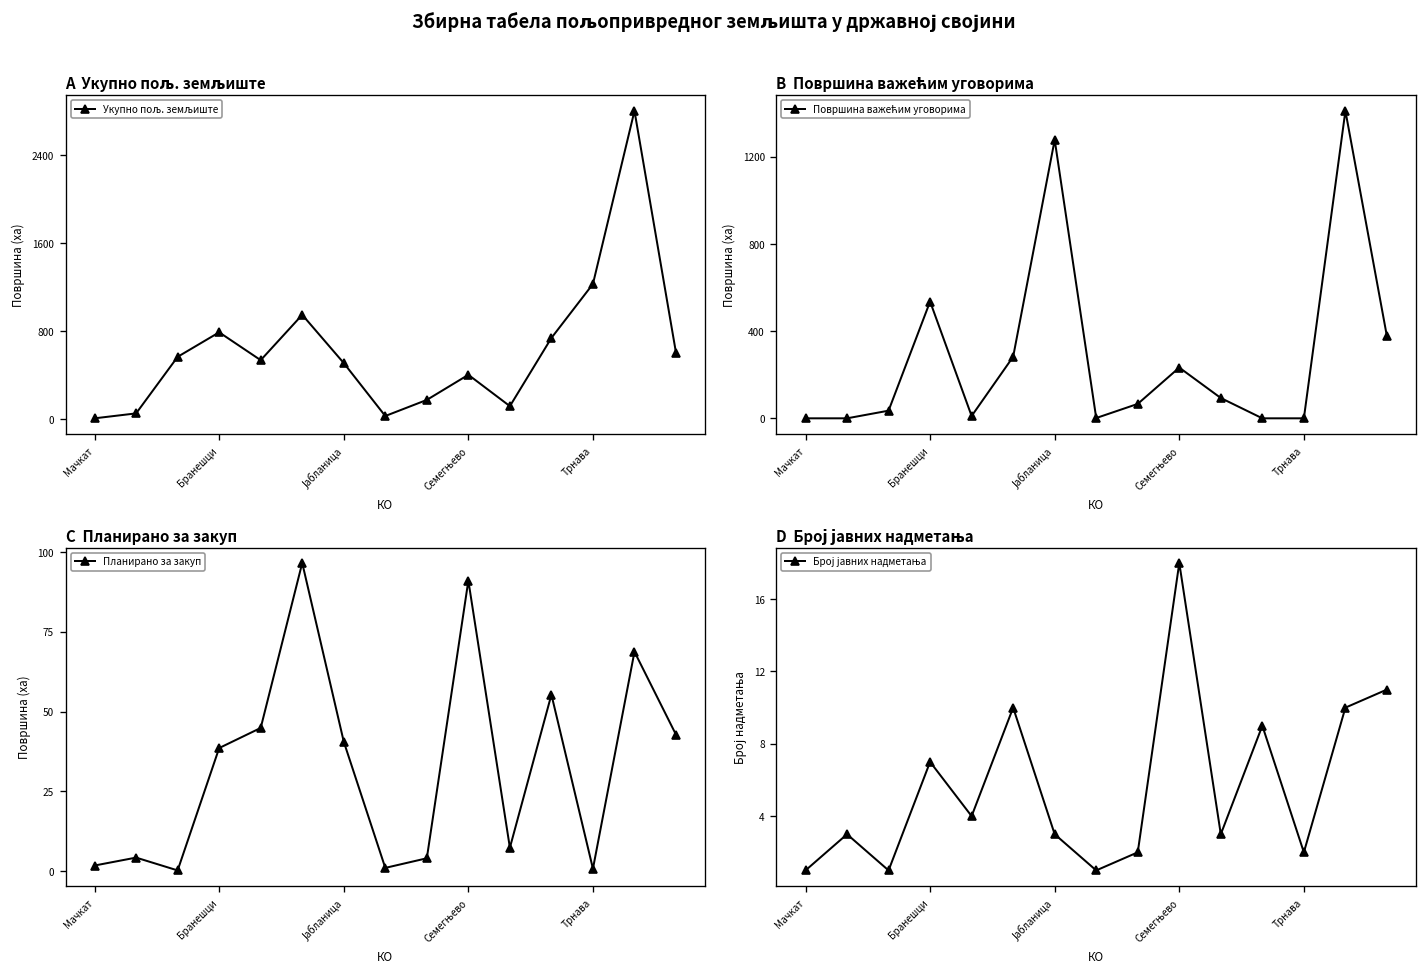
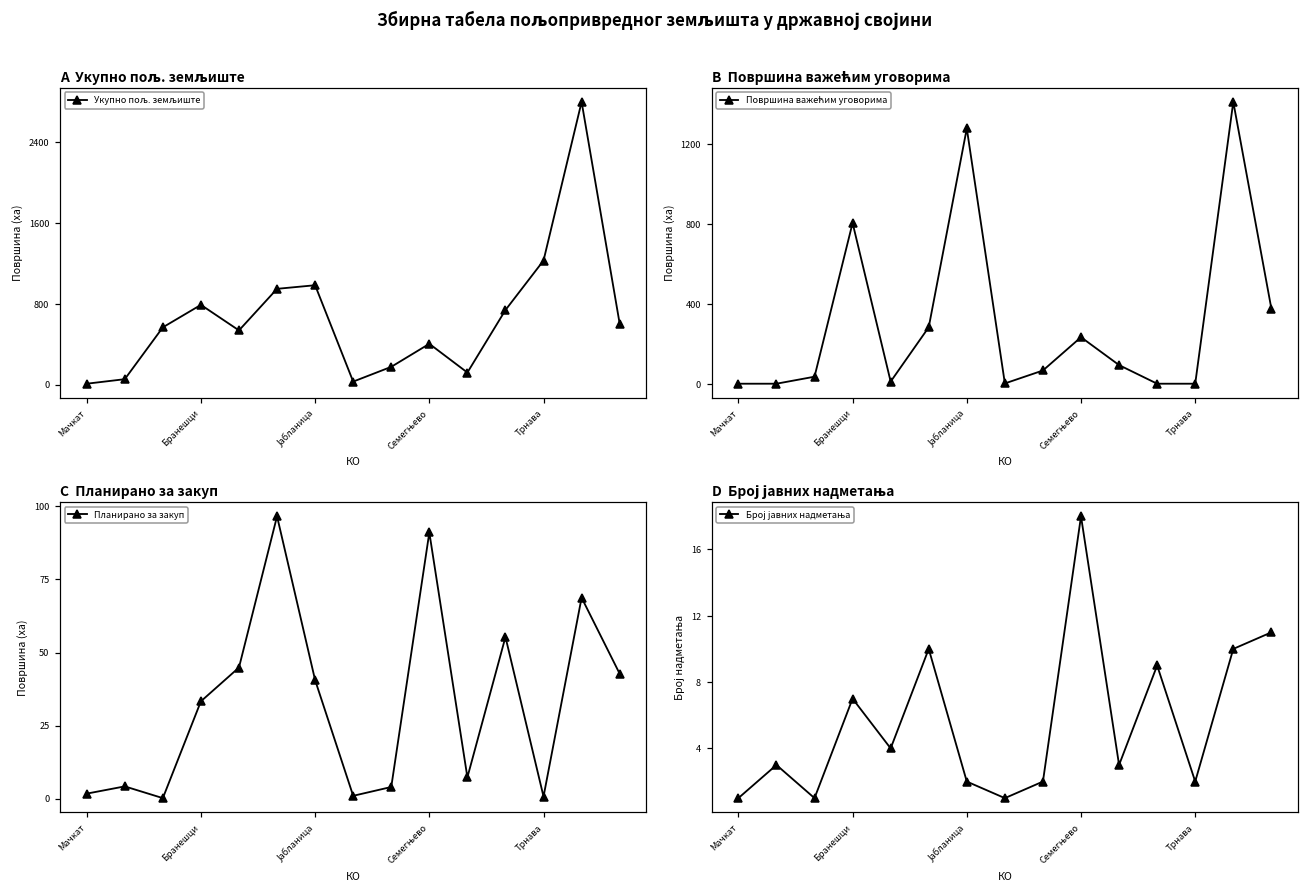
  {
    "A Укупно пољ. земљиште": {
      "Мачкат": 0,
      "Бранешци": 800,
-     "Јабланица": 500,
+     "Јабланица": 1000,
      "Семегњево": 400,
      "Трнава": 1200
    },
    "B Површина важећим уговорима": {
      "Мачкат": 0,
-     "Бранешци": 540,
+     "Бранешци": 800,
      "Јабланица": 1280,
      "Семегњево": 230,
      "Трнава": 0
    },
    "C Планирано за закуп": {
      "Мачкат": 2,
-     "Бранешци": 39,
+     "Бранешци": 33,
      "Јабланица": 41,
      "Семегњево": 91,
      "Трнава": 1
    },
    "D Број јавних надметања": {
      "Мачкат": 1,
      "Бранешци": 7,
-     "Јабланица": 3,
+     "Јабланица": 2,
      "Семегњево": 18,
      "Трнава": 2
    }
  }
